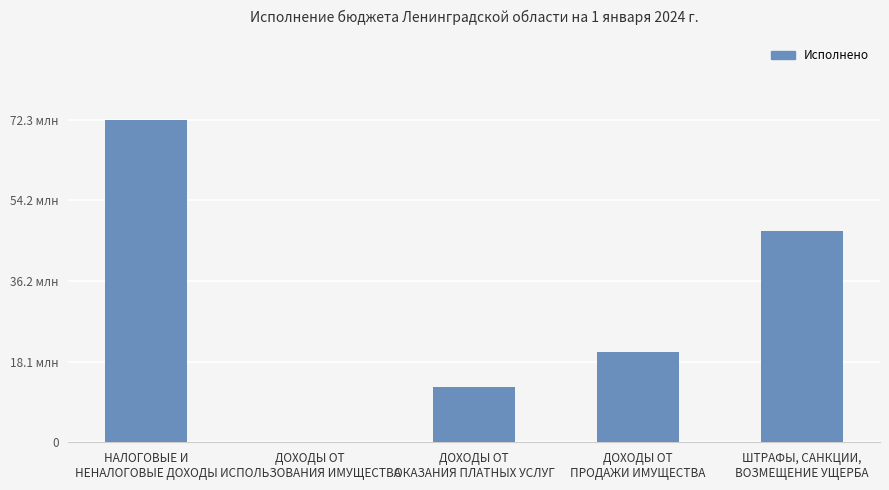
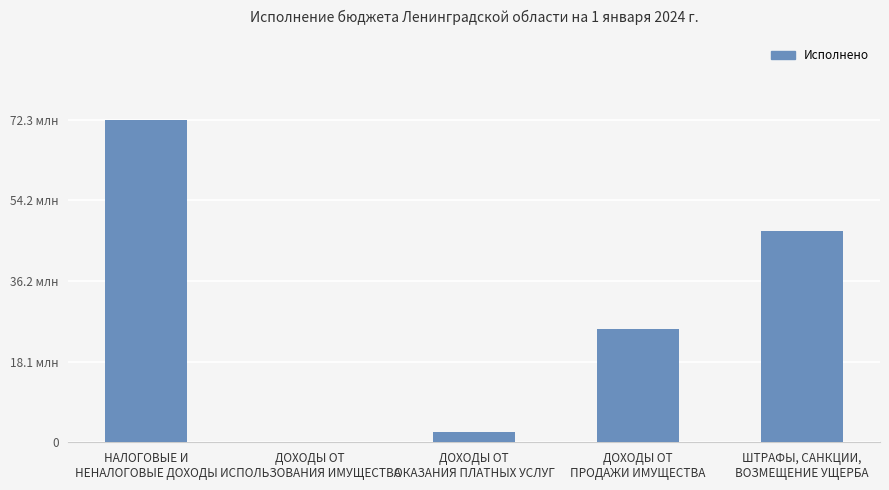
  {
    "НАЛОГОВЫЕ И НЕНАЛОГОВЫЕ ДОХОДЫ": "72 млн",
-   "ДОХОДЫ ОТ ОКАЗАНИЯ ПЛАТНЫХ УСЛУГ": "12 млн",
-   "ДОХОДЫ ОТ ПРОДАЖИ ИМУЩЕСТВА": "20 млн",
+   "ДОХОДЫ ОТ ОКАЗАНИЯ ПЛАТНЫХ УСЛУГ": "2 млн",
+   "ДОХОДЫ ОТ ПРОДАЖИ ИМУЩЕСТВА": "25 млн",
    "ШТРАФЫ, САНКЦИИ, ВОЗМЕЩЕНИЕ УЩЕРБА": "47 млн"
  }
